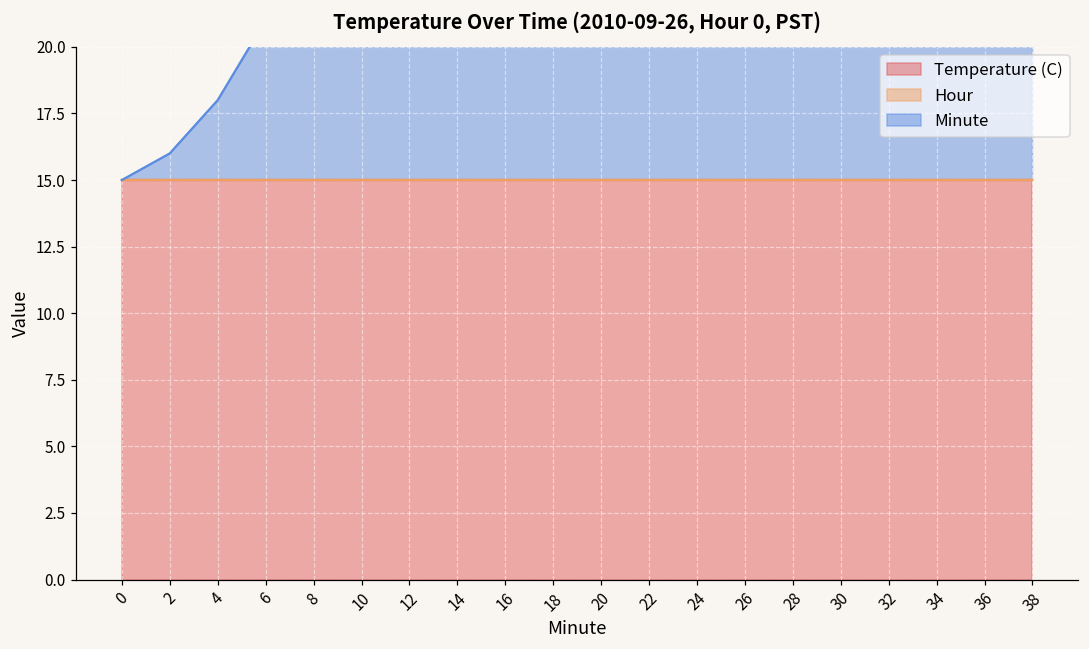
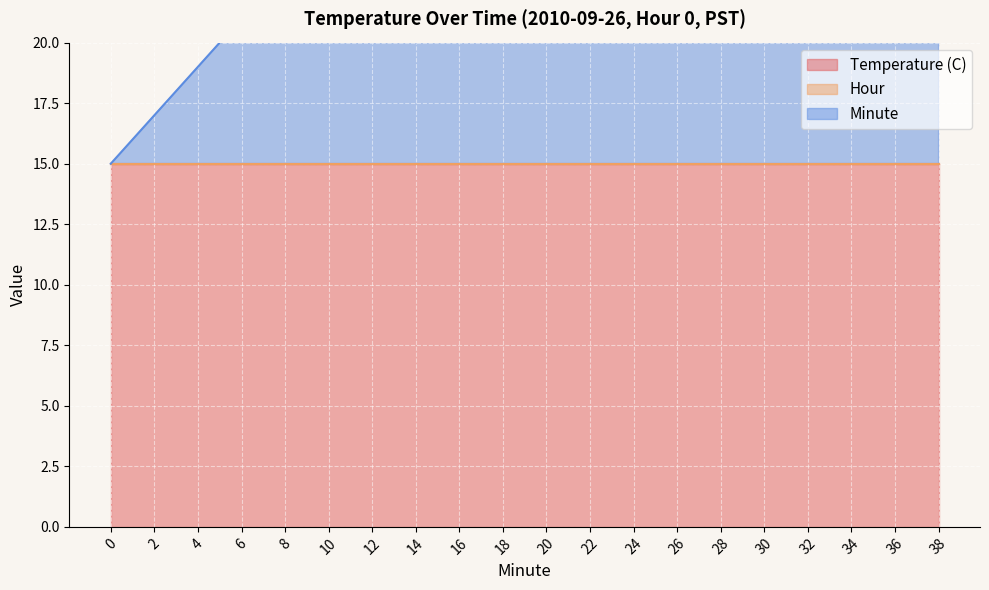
  {
    "Hour": {
      "2": 15.0,
      "4": 15.0,
      "6": 15.0,
      "8": 15.0,
      "10": 15.0,
      "12": 15.0,
      "14": 15.0,
      "16": 15.0,
      "18": 15.0,
      "20": 15.0,
      "22": 15.0,
      "24": 15.0,
      "26": 15.0,
      "28": 15.0,
      "30": 15.0,
      "32": 15.0,
      "34": 15.0,
      "36": 15.0,
      "38": 15.0
    },
    "Minute": {
-     "2": 16.0,
-     "4": 18.0
+     "2": 17.0,
+     "4": 19.0
    }
  }
